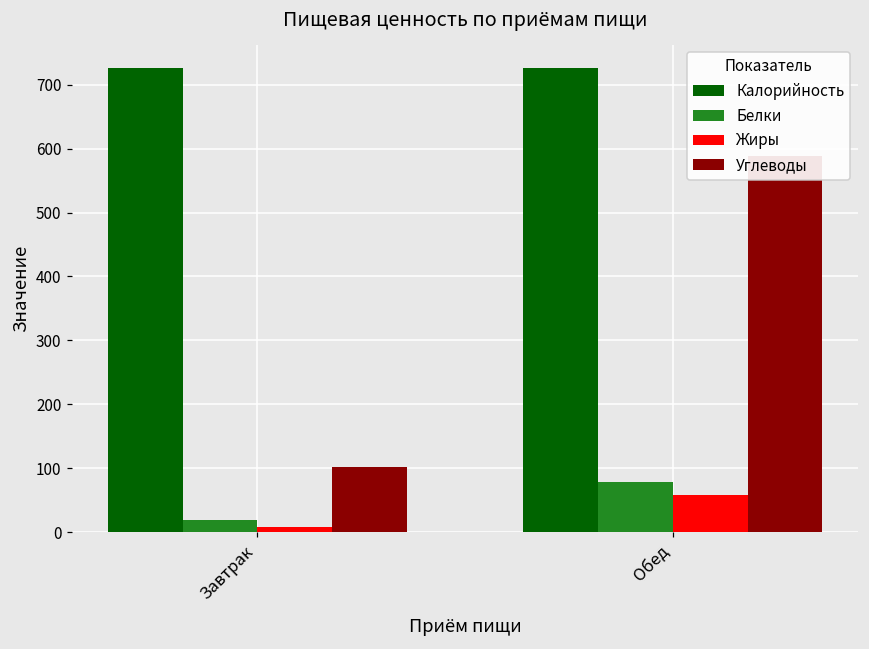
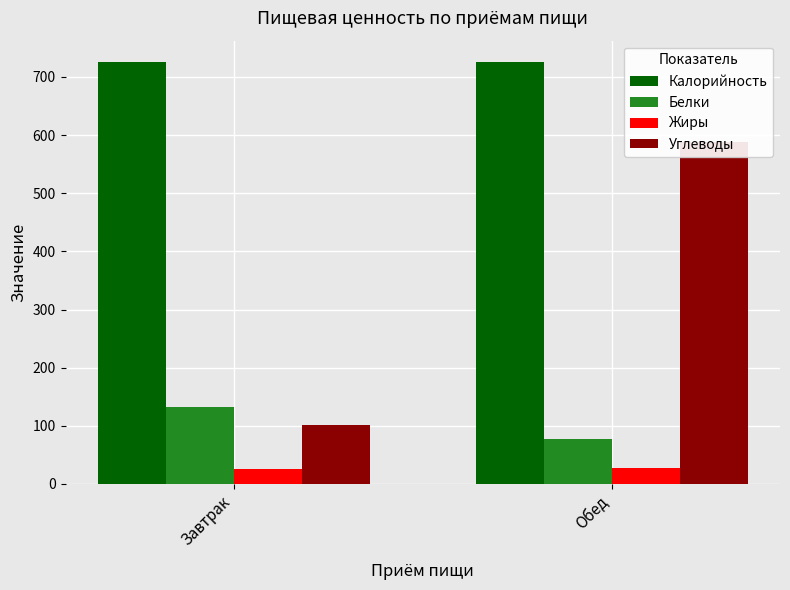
  {
    "Калорийность": {
      "Завтрак": 730,
      "Обед": 730
    },
    "Белки": {
-     "Завтрак": 20,
+     "Завтрак": 130,
      "Обед": 80
    },
    "Жиры": {
-     "Завтрак": 10,
-     "Обед": 60
+     "Завтрак": 30,
+     "Обед": 30
    },
    "Углеводы": {
      "Завтрак": 100
    }
  }
